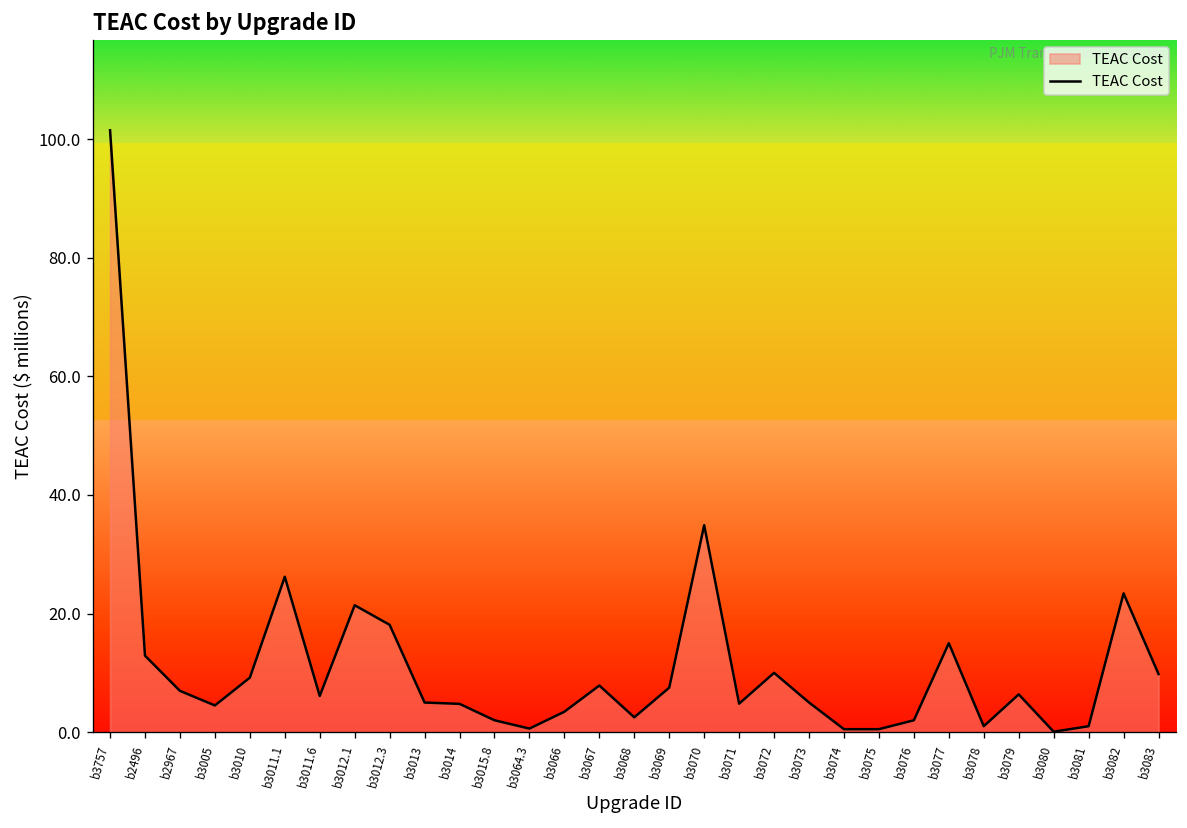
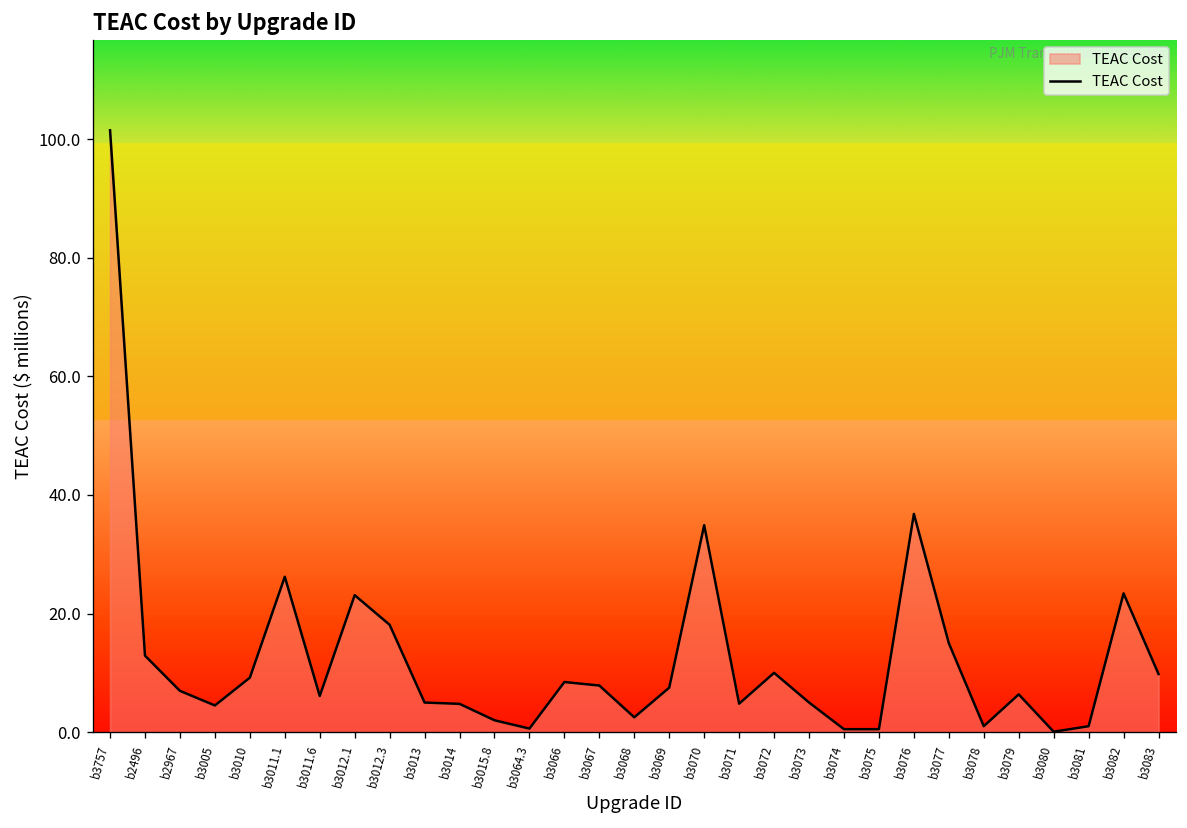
  {
    "b3757": 102,
    "b2496": 13,
    "b2967": 7,
    "b3005": 5,
    "b3010": 9,
    "b3011.1": 26,
    "b3011.6": 6,
-   "b3012.1": 21,
+   "b3012.1": 23,
    "b3012.3": 18,
    "b3013": 5,
    "b3014": 5,
    "b3015.8": 2,
    "b3064.3": 1,
-   "b3066": 3,
+   "b3066": 8,
    "b3067": 8,
    "b3068": 3,
    "b3069": 8,
    "b3070": 35,
    "b3071": 5,
    "b3072": 10,
    "b3073": 5,
    "b3074": 1,
    "b3075": 1,
-   "b3076": 2,
+   "b3076": 37,
    "b3077": 15,
    "b3078": 1,
    "b3079": 6,
    "b3080": 0,
    "b3081": 1,
    "b3082": 23,
    "b3083": 10
  }
